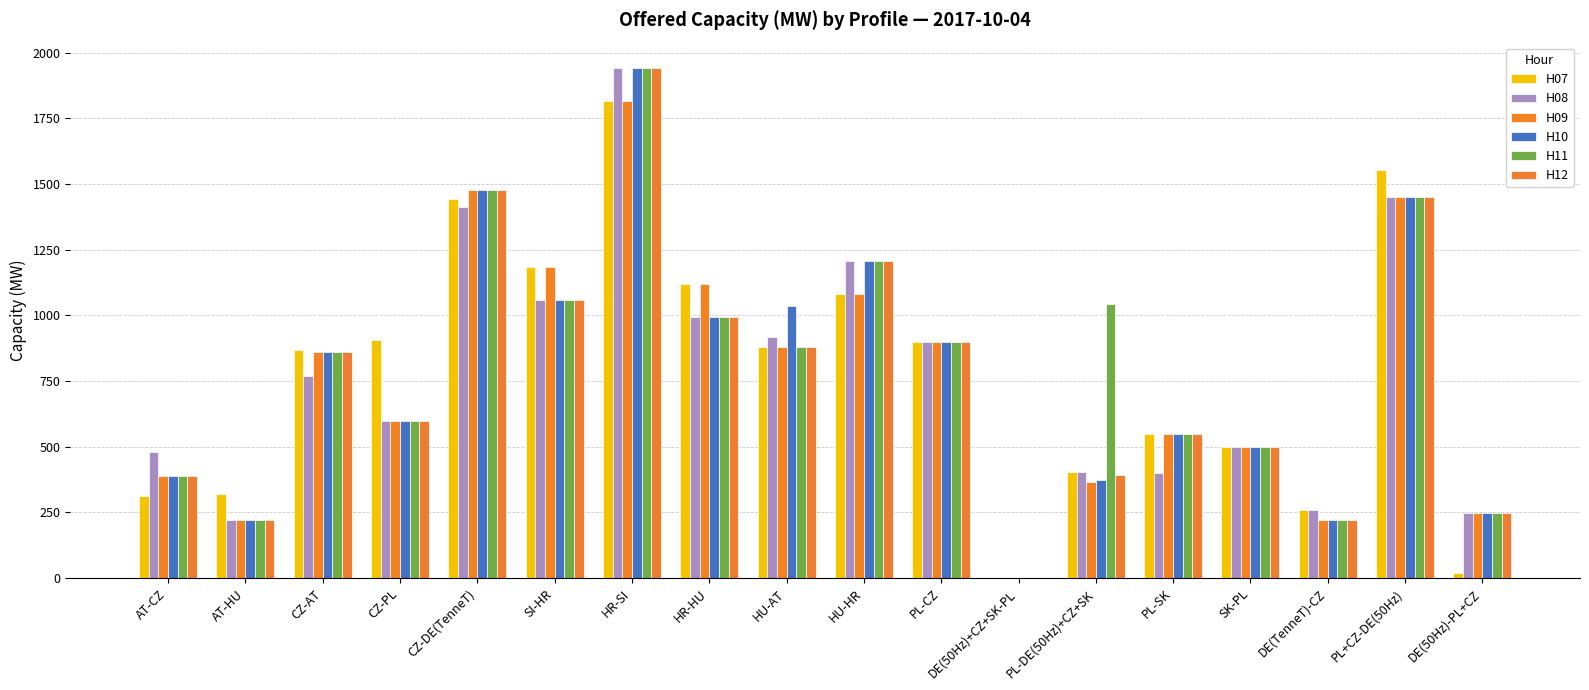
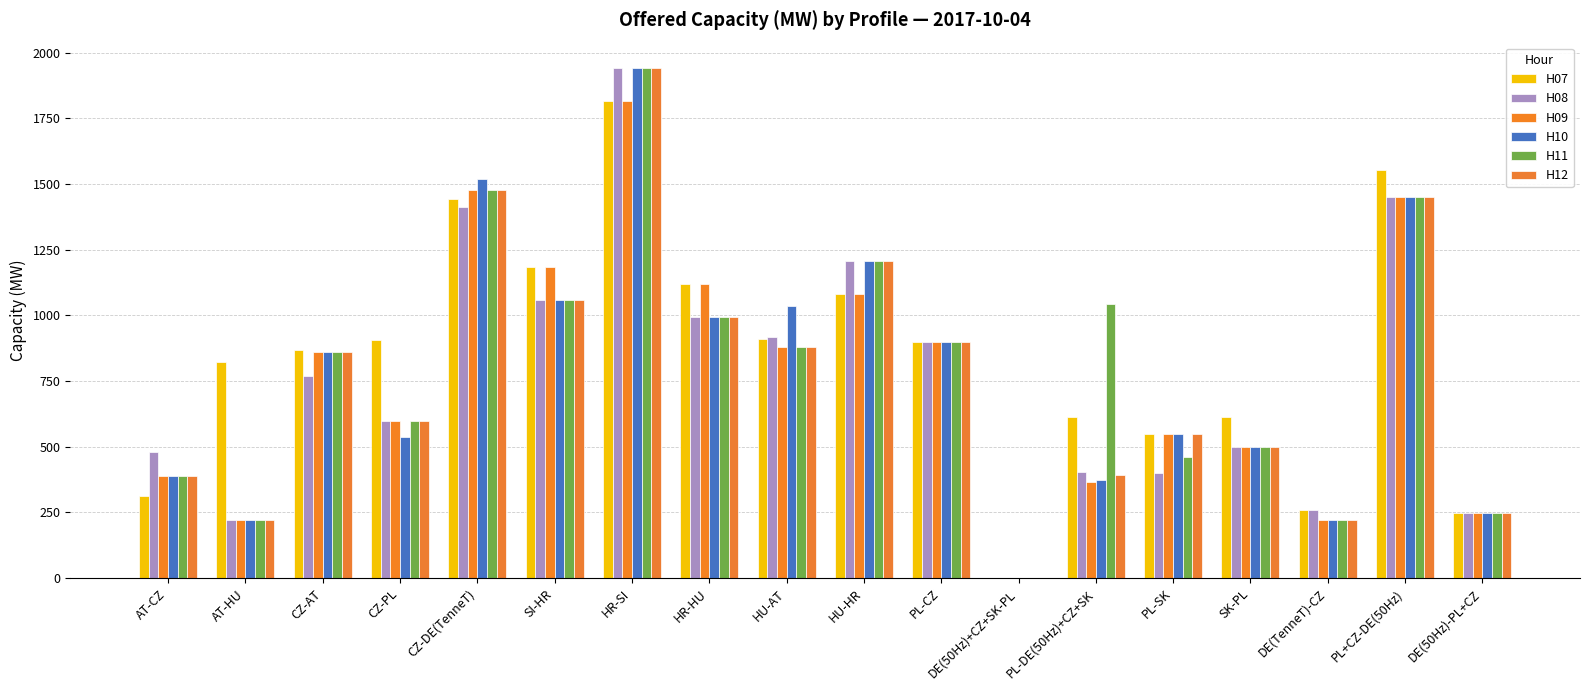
  {
    "H07": {
      "AT-CZ": 310,
-     "AT-HU": 320,
+     "AT-HU": 820,
      "CZ-AT": 870,
      "CZ-PL": 910,
      "CZ-DE(TenneT)": 1440,
      "SI-HR": 1180,
      "HR-SI": 1820,
      "HR-HU": 1120,
-     "HU-AT": 880,
+     "HU-AT": 910,
      "HU-HR": 1080,
      "PL-CZ": 900,
      "DE(50Hz)+CZ+SK-PL": 0,
-     "PL-DE(50Hz)+CZ+SK": 410,
+     "PL-DE(50Hz)+CZ+SK": 610,
      "PL-SK": 550,
-     "SK-PL": 500,
+     "SK-PL": 610,
      "DE(TenneT)-CZ": 260,
      "PL+CZ-DE(50Hz)": 1560,
-     "DE(50Hz)-PL+CZ": 20
+     "DE(50Hz)-PL+CZ": 250
    },
    "H08": {
      "AT-CZ": 480,
      "AT-HU": 220,
      "CZ-AT": 770,
      "CZ-PL": 600,
      "CZ-DE(TenneT)": 1410,
      "SI-HR": 1060,
      "HR-SI": 1940,
      "HR-HU": 990,
      "HU-AT": 920,
      "HU-HR": 1210,
      "PL-CZ": 900,
      "DE(50Hz)+CZ+SK-PL": 0,
      "PL-DE(50Hz)+CZ+SK": 410,
      "PL-SK": 400,
      "SK-PL": 500,
      "DE(TenneT)-CZ": 260,
      "PL+CZ-DE(50Hz)": 1450,
      "DE(50Hz)-PL+CZ": 250
    },
    "H10": {
      "AT-CZ": 390,
      "AT-HU": 220,
      "CZ-AT": 860,
-     "CZ-PL": 600,
-     "CZ-DE(TenneT)": 1480,
+     "CZ-PL": 540,
+     "CZ-DE(TenneT)": 1520,
      "SI-HR": 1060,
      "HR-SI": 1940,
      "HR-HU": 990,
      "HU-AT": 1040,
      "HU-HR": 1210,
      "PL-CZ": 900,
      "DE(50Hz)+CZ+SK-PL": 0,
      "PL-DE(50Hz)+CZ+SK": 380,
      "PL-SK": 550,
      "SK-PL": 500,
      "DE(TenneT)-CZ": 220,
      "PL+CZ-DE(50Hz)": 1450,
      "DE(50Hz)-PL+CZ": 250
    },
    "H11": {
      "AT-CZ": 390,
      "AT-HU": 220,
      "CZ-AT": 860,
      "CZ-PL": 600,
      "CZ-DE(TenneT)": 1480,
      "SI-HR": 1060,
      "HR-SI": 1940,
      "HR-HU": 990,
      "HU-AT": 880,
      "HU-HR": 1210,
      "PL-CZ": 900,
      "DE(50Hz)+CZ+SK-PL": 0,
      "PL-DE(50Hz)+CZ+SK": 1040,
-     "PL-SK": 550,
+     "PL-SK": 460,
      "SK-PL": 500,
      "DE(TenneT)-CZ": 220,
      "PL+CZ-DE(50Hz)": 1450,
      "DE(50Hz)-PL+CZ": 250
    }
  }
